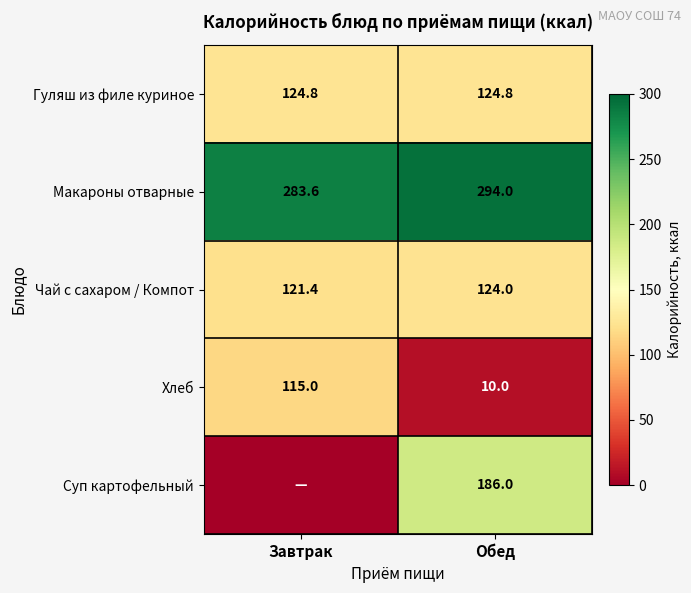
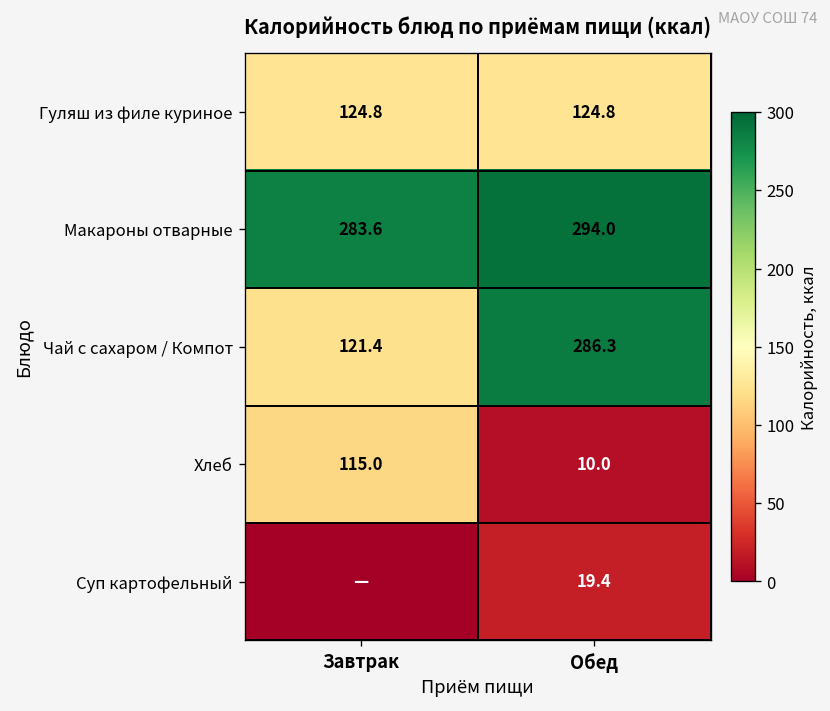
  {
    "Гуляш из филе куриное": {
      "Завтрак": 124.8,
      "Обед": 124.8
    },
    "Макароны отварные": {
      "Завтрак": 283.6,
      "Обед": 294.0
    },
    "Чай с сахаром / Компот": {
      "Завтрак": 121.4,
-     "Обед": 124.0
+     "Обед": 286.3
    },
    "Хлеб": {
      "Завтрак": 115.0,
      "Обед": 10.0
    },
    "Суп картофельный": {
-     "Обед": 186.0
+     "Обед": 19.4
    }
  }
